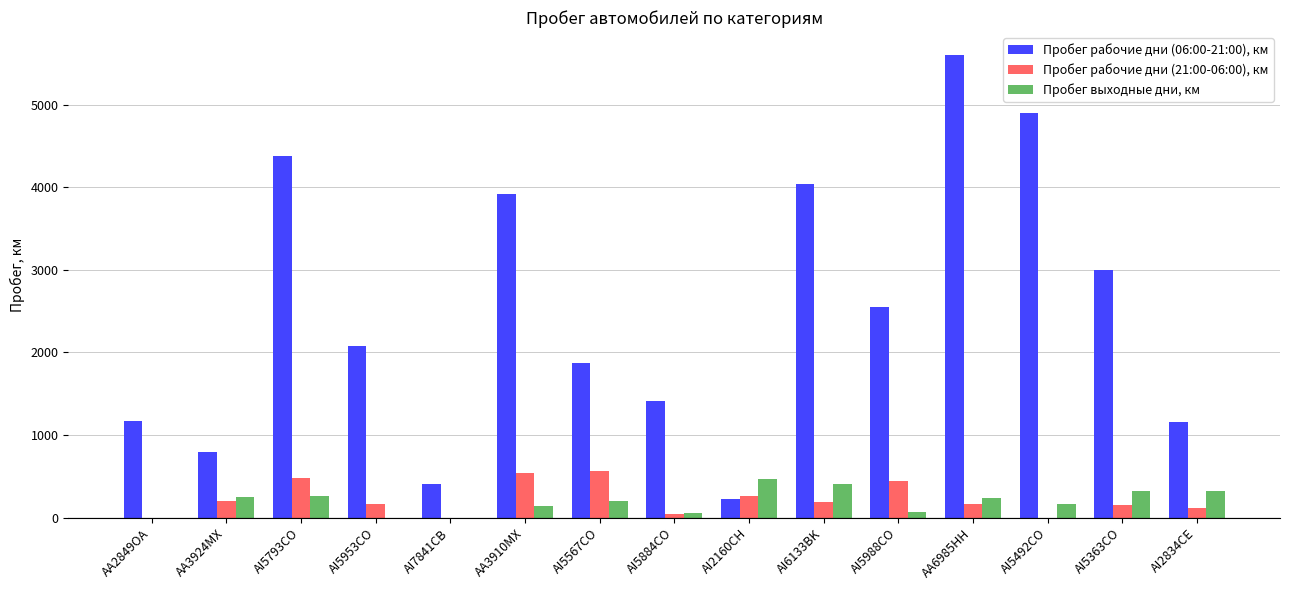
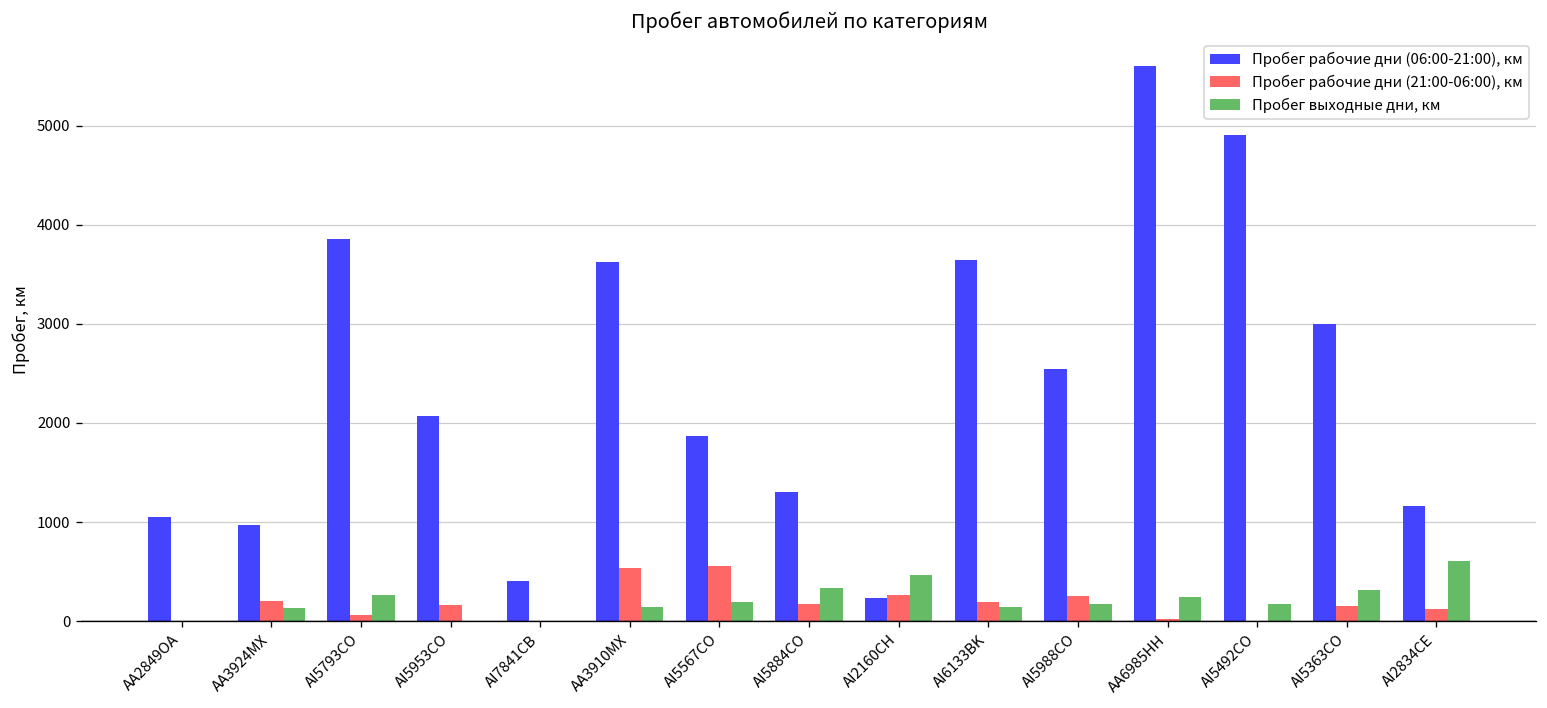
  {
    "Пробег рабочие дни (06:00-21:00), км": {
-     "AA2849OA": 1200,
-     "AA3924MX": 800,
-     "AI5793CO": 4400,
+     "AA2849OA": 1000,
+     "AA3924MX": 1000,
+     "AI5793CO": 3900,
      "AI5953CO": 2100,
      "AI7841CB": 400,
-     "AA3910MX": 3900,
+     "AA3910MX": 3600,
      "AI5567CO": 1900,
-     "AI5884CO": 1400,
+     "AI5884CO": 1300,
      "AI2160CH": 200,
-     "AI6133BK": 4000,
+     "AI6133BK": 3600,
      "AI5988CO": 2500,
      "AA6985HH": 5600,
      "AI5492CO": 4900,
      "AI5363CO": 3000,
      "AI2834CE": 1200
    },
    "Пробег рабочие дни (21:00-06:00), км": {
      "AA2849OA": 0,
      "AA3924MX": 200,
-     "AI5793CO": 500,
+     "AI5793CO": 100,
      "AI5953CO": 200,
      "AI7841CB": 0,
      "AA3910MX": 500,
      "AI5567CO": 600,
-     "AI5884CO": 100,
+     "AI5884CO": 200,
      "AI2160CH": 300,
      "AI6133BK": 200,
-     "AI5988CO": 400,
-     "AA6985HH": 200,
+     "AI5988CO": 300,
+     "AA6985HH": 0,
      "AI5363CO": 200,
      "AI2834CE": 100
    },
    "Пробег выходные дни, км": {
      "AA2849OA": 0,
-     "AA3924MX": 300,
+     "AA3924MX": 100,
      "AI5793CO": 300,
      "AI5953CO": 0,
      "AI7841CB": 0,
      "AA3910MX": 100,
      "AI5567CO": 200,
-     "AI5884CO": 100,
+     "AI5884CO": 300,
      "AI2160CH": 500,
-     "AI6133BK": 400,
-     "AI5988CO": 100,
+     "AI6133BK": 100,
+     "AI5988CO": 200,
      "AA6985HH": 200,
      "AI5492CO": 200,
      "AI5363CO": 300,
-     "AI2834CE": 300
+     "AI2834CE": 600
    }
  }
